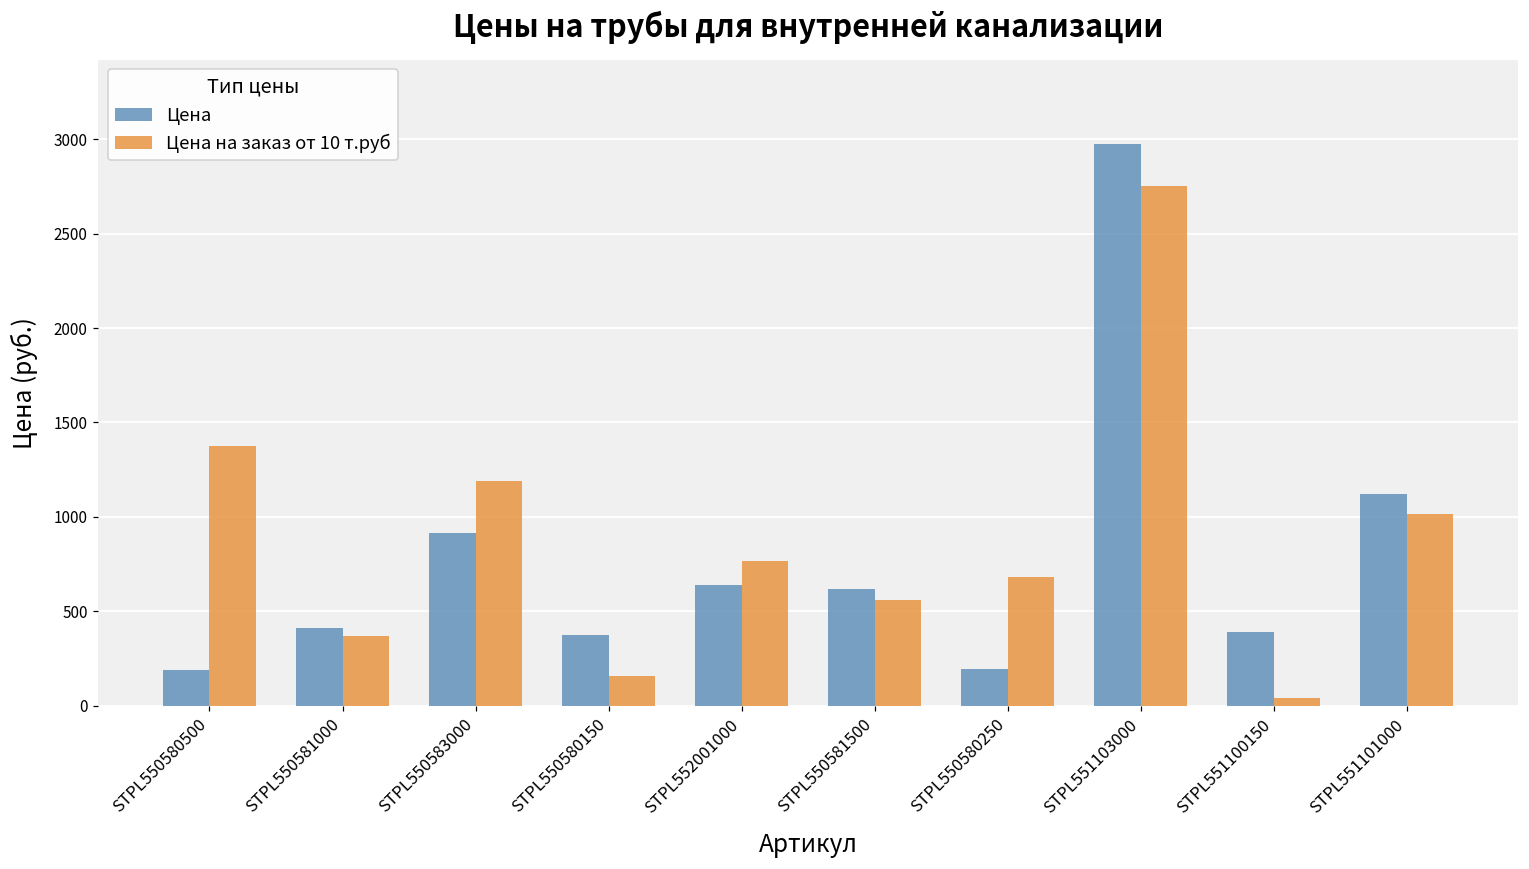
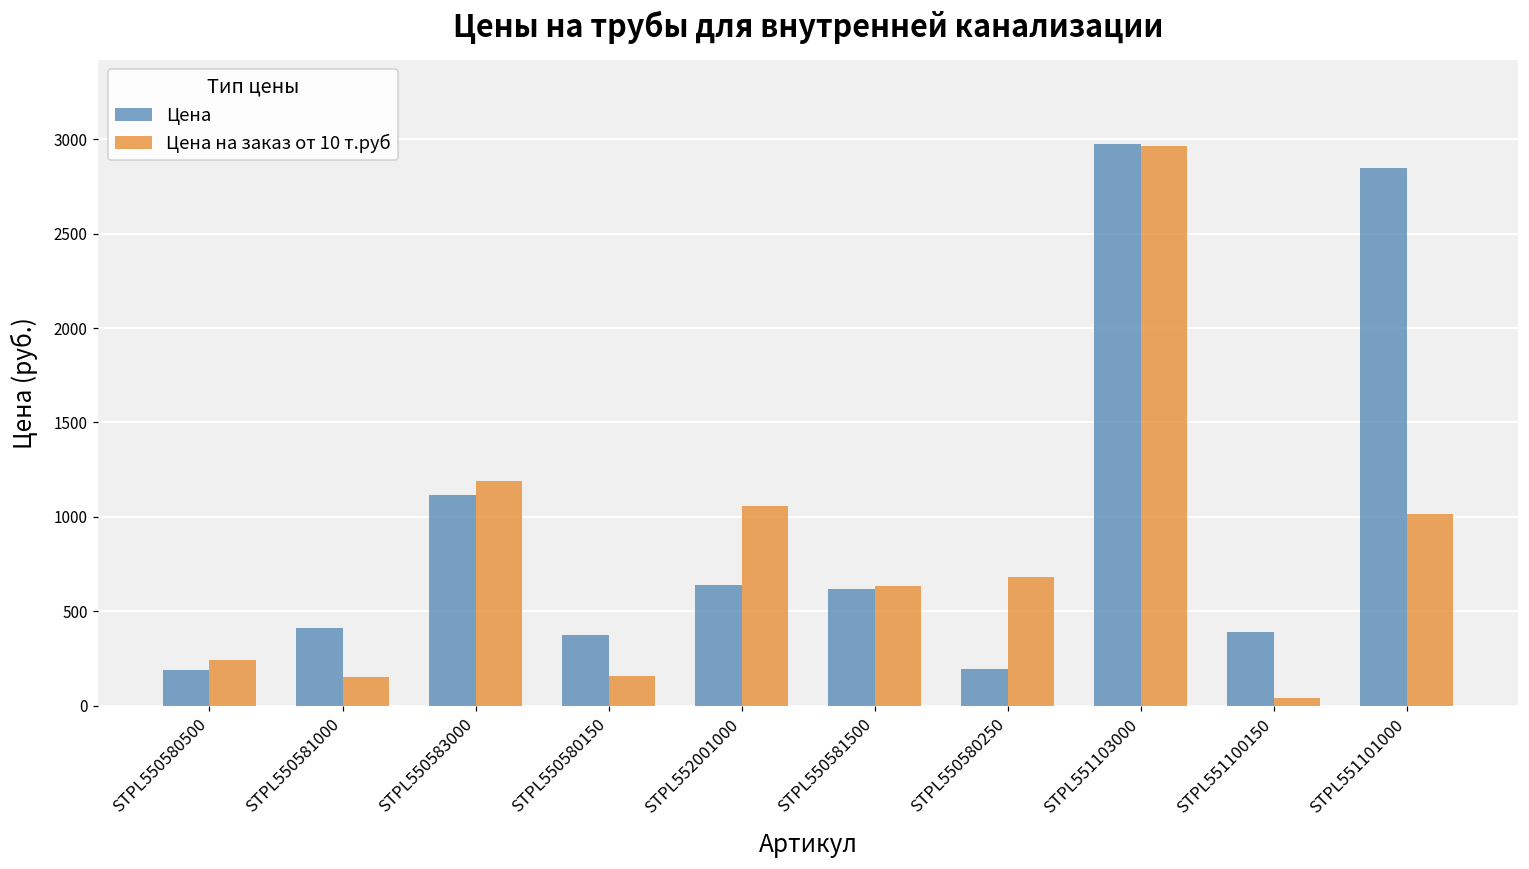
  {
    "Цена": {
      "STPL550580500": 190,
      "STPL550581000": 410,
-     "STPL550583000": 910,
+     "STPL550583000": 1120,
      "STPL550580150": 370,
      "STPL552001000": 640,
      "STPL550581500": 620,
      "STPL550580250": 190,
      "STPL551103000": 2970,
      "STPL551100150": 390,
-     "STPL551101000": 1120
+     "STPL551101000": 2840
    },
    "Цена на заказ от 10 т.руб": {
-     "STPL550580500": 1370,
-     "STPL550581000": 370,
+     "STPL550580500": 240,
+     "STPL550581000": 150,
      "STPL550583000": 1190,
      "STPL550580150": 160,
-     "STPL552001000": 770,
-     "STPL550581500": 560,
+     "STPL552001000": 1060,
+     "STPL550581500": 630,
      "STPL550580250": 680,
-     "STPL551103000": 2750,
+     "STPL551103000": 2960,
      "STPL551100150": 40,
      "STPL551101000": 1010
    }
  }
